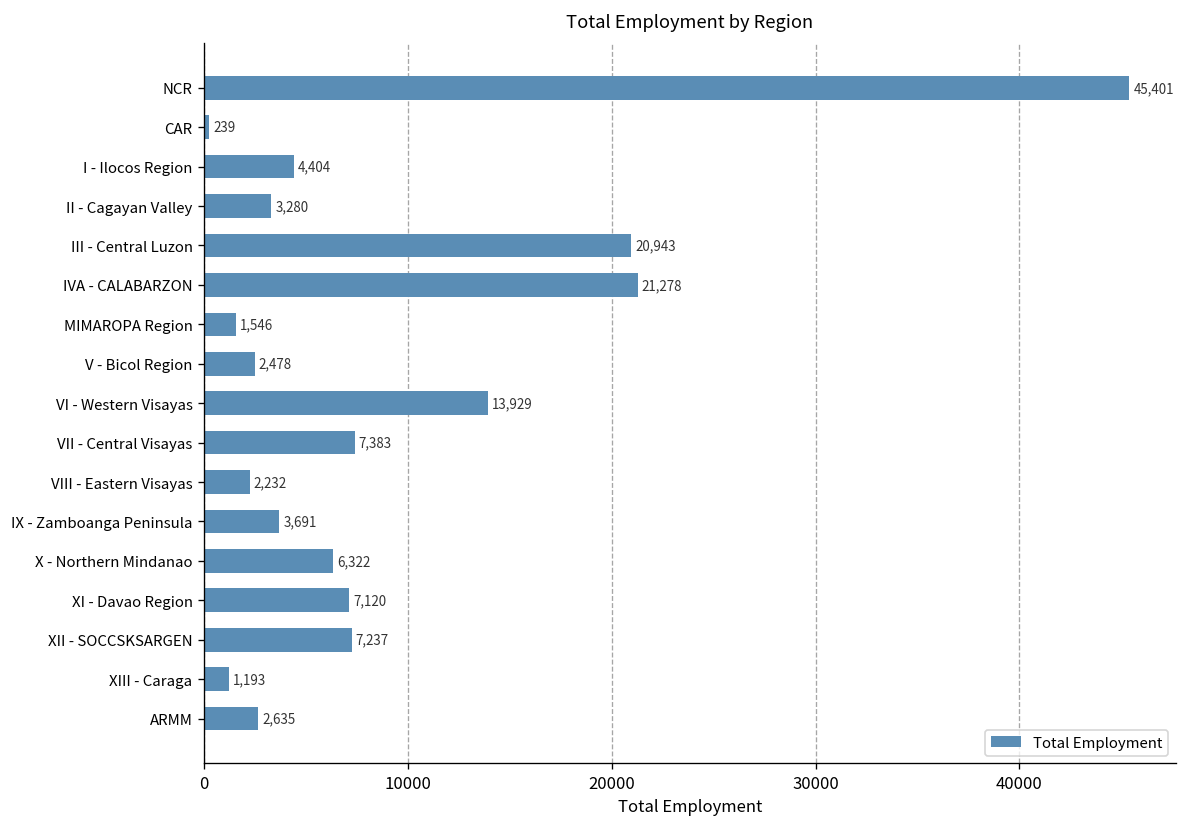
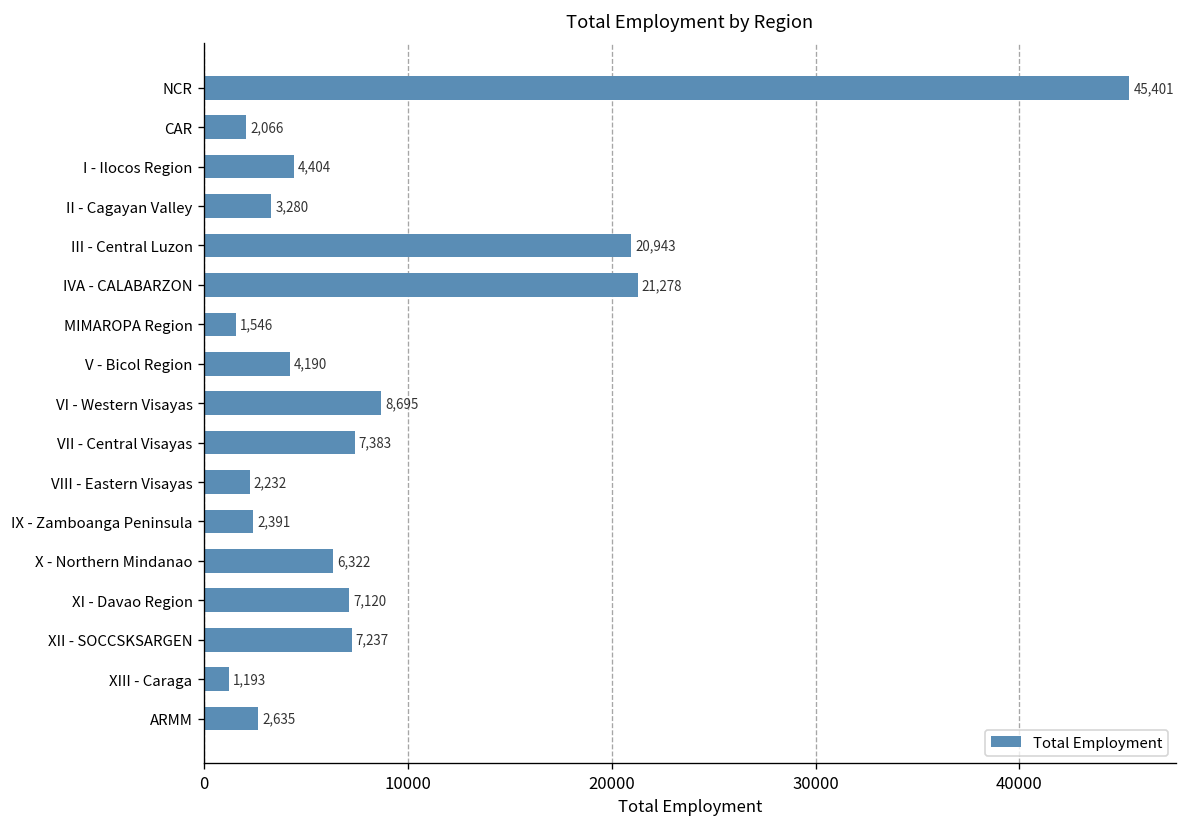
  {
    "NCR": "45,401",
-   "CAR": "239",
+   "CAR": "2,066",
    "I - Ilocos Region": "4,404",
    "II - Cagayan Valley": "3,280",
    "III - Central Luzon": "20,943",
    "IVA - CALABARZON": "21,278",
    "MIMAROPA Region": "1,546",
-   "V - Bicol Region": "2,478",
-   "VI - Western Visayas": "13,929",
+   "V - Bicol Region": "4,190",
+   "VI - Western Visayas": "8,695",
    "VII - Central Visayas": "7,383",
    "VIII - Eastern Visayas": "2,232",
-   "IX - Zamboanga Peninsula": "3,691",
+   "IX - Zamboanga Peninsula": "2,391",
    "X - Northern Mindanao": "6,322",
    "XI - Davao Region": "7,120",
    "XII - SOCCSKSARGEN": "7,237",
    "XIII - Caraga": "1,193",
    "ARMM": "2,635"
  }
